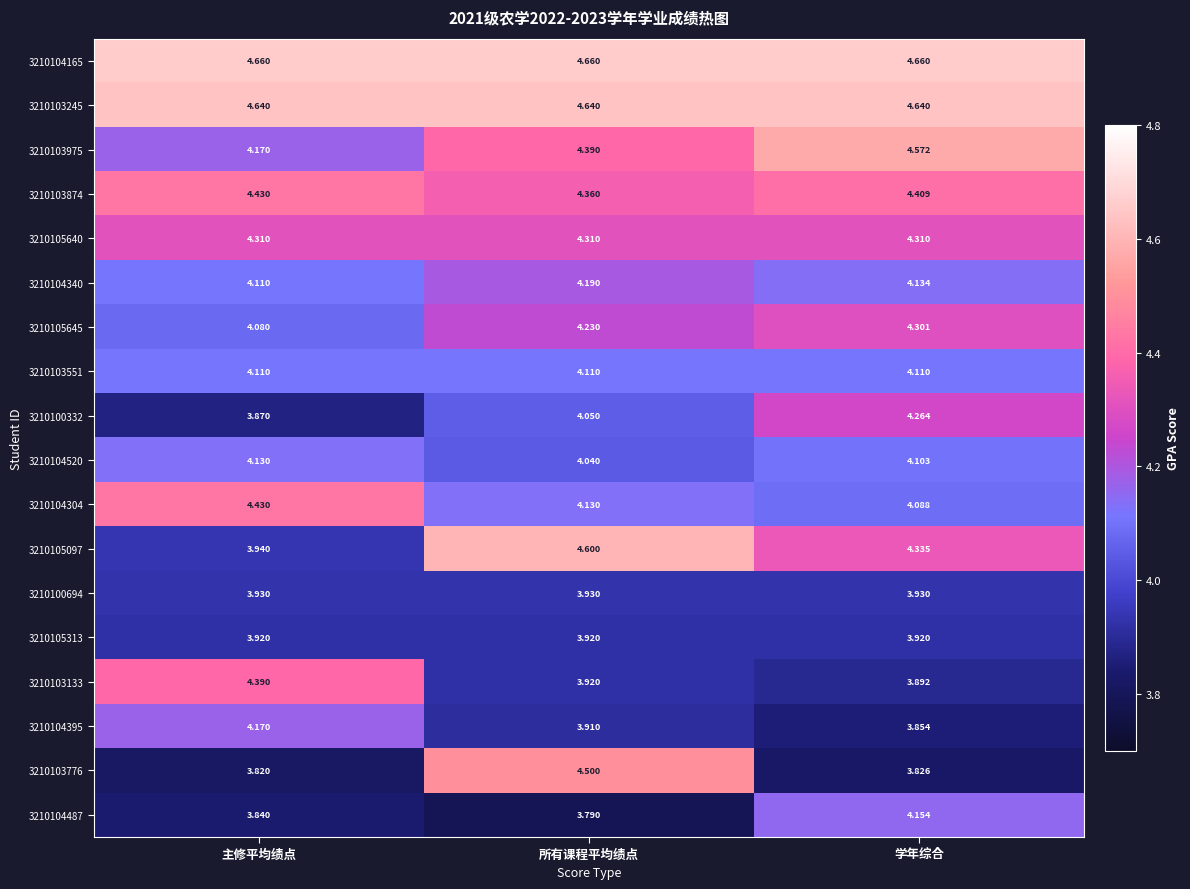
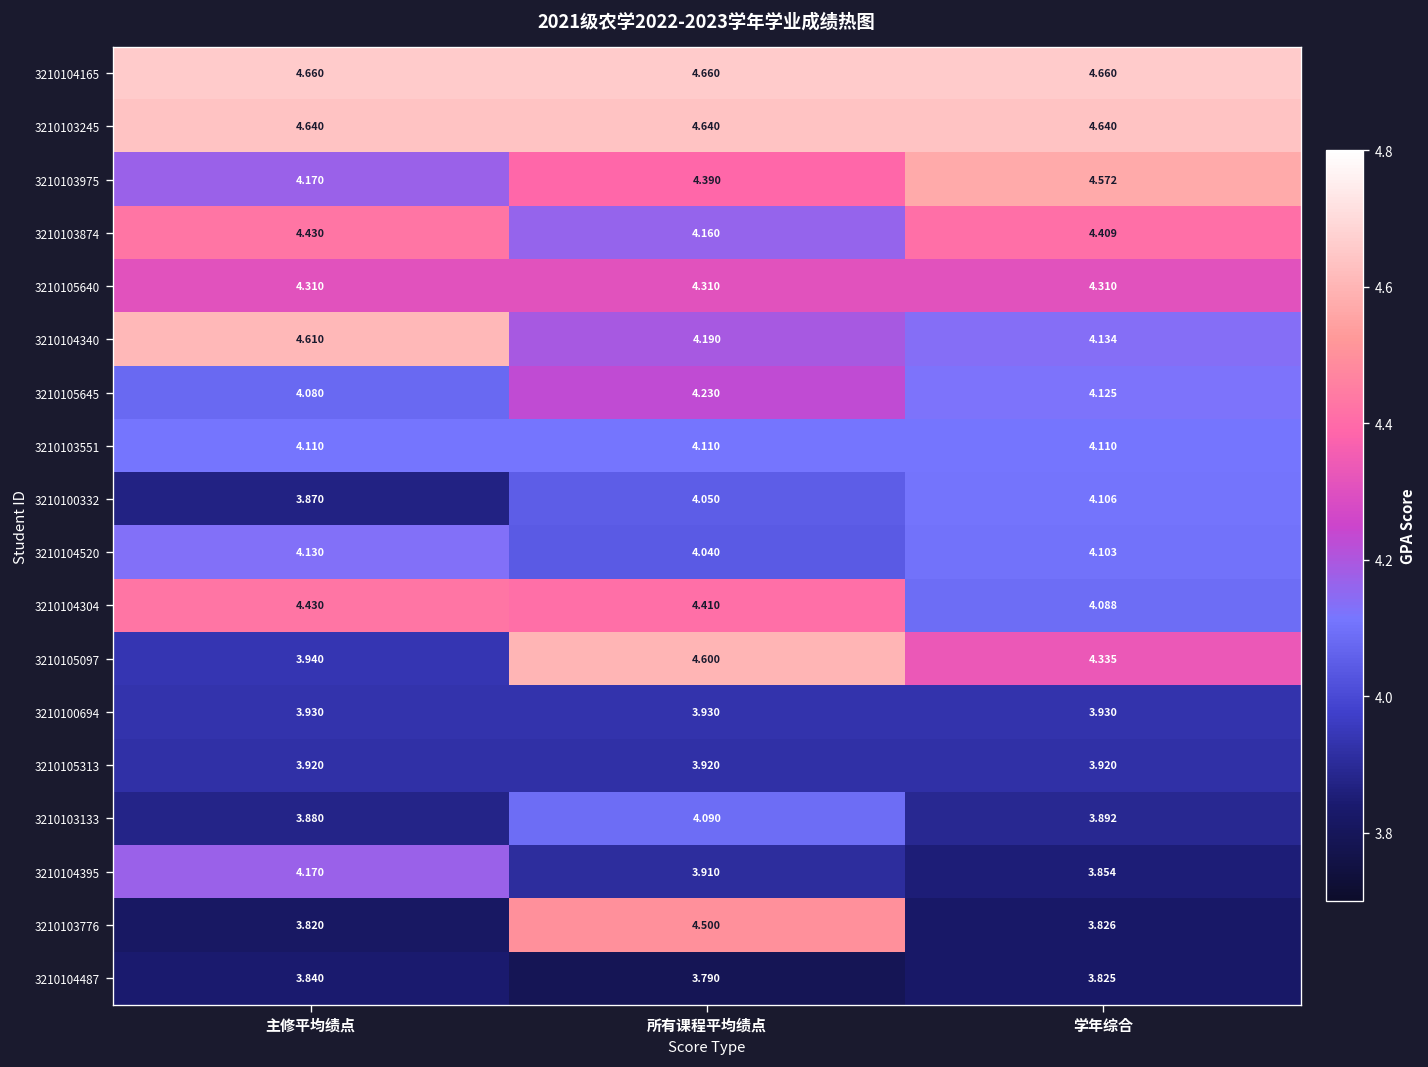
  {
    "3210104165": {
      "主修平均绩点": 4.660,
      "所有课程平均绩点": 4.660,
      "学年综合": 4.660
    },
    "3210103245": {
      "主修平均绩点": 4.640,
      "所有课程平均绩点": 4.640,
      "学年综合": 4.640
    },
    "3210103975": {
      "主修平均绩点": 4.170,
      "所有课程平均绩点": 4.390,
      "学年综合": 4.572
    },
    "3210103874": {
      "主修平均绩点": 4.430,
-     "所有课程平均绩点": 4.360,
+     "所有课程平均绩点": 4.160,
      "学年综合": 4.409
    },
    "3210105640": {
      "主修平均绩点": 4.310,
      "所有课程平均绩点": 4.310,
      "学年综合": 4.310
    },
    "3210104340": {
-     "主修平均绩点": 4.110,
+     "主修平均绩点": 4.610,
      "所有课程平均绩点": 4.190,
      "学年综合": 4.134
    },
    "3210105645": {
      "主修平均绩点": 4.080,
      "所有课程平均绩点": 4.230,
-     "学年综合": 4.301
+     "学年综合": 4.125
    },
    "3210103551": {
      "主修平均绩点": 4.110,
      "所有课程平均绩点": 4.110,
      "学年综合": 4.110
    },
    "3210100332": {
      "主修平均绩点": 3.870,
      "所有课程平均绩点": 4.050,
-     "学年综合": 4.264
+     "学年综合": 4.106
    },
    "3210104520": {
      "主修平均绩点": 4.130,
      "所有课程平均绩点": 4.040,
      "学年综合": 4.103
    },
    "3210104304": {
      "主修平均绩点": 4.430,
-     "所有课程平均绩点": 4.130,
+     "所有课程平均绩点": 4.410,
      "学年综合": 4.088
    },
    "3210105097": {
      "主修平均绩点": 3.940,
      "所有课程平均绩点": 4.600,
      "学年综合": 4.335
    },
    "3210100694": {
      "主修平均绩点": 3.930,
      "所有课程平均绩点": 3.930,
      "学年综合": 3.930
    },
    "3210105313": {
      "主修平均绩点": 3.920,
      "所有课程平均绩点": 3.920,
      "学年综合": 3.920
    },
    "3210103133": {
-     "主修平均绩点": 4.390,
-     "所有课程平均绩点": 3.920,
+     "主修平均绩点": 3.880,
+     "所有课程平均绩点": 4.090,
      "学年综合": 3.892
    },
    "3210104395": {
      "主修平均绩点": 4.170,
      "所有课程平均绩点": 3.910,
      "学年综合": 3.854
    },
    "3210103776": {
      "主修平均绩点": 3.820,
      "所有课程平均绩点": 4.500,
      "学年综合": 3.826
    },
    "3210104487": {
      "主修平均绩点": 3.840,
      "所有课程平均绩点": 3.790,
-     "学年综合": 4.154
+     "学年综合": 3.825
    }
  }
